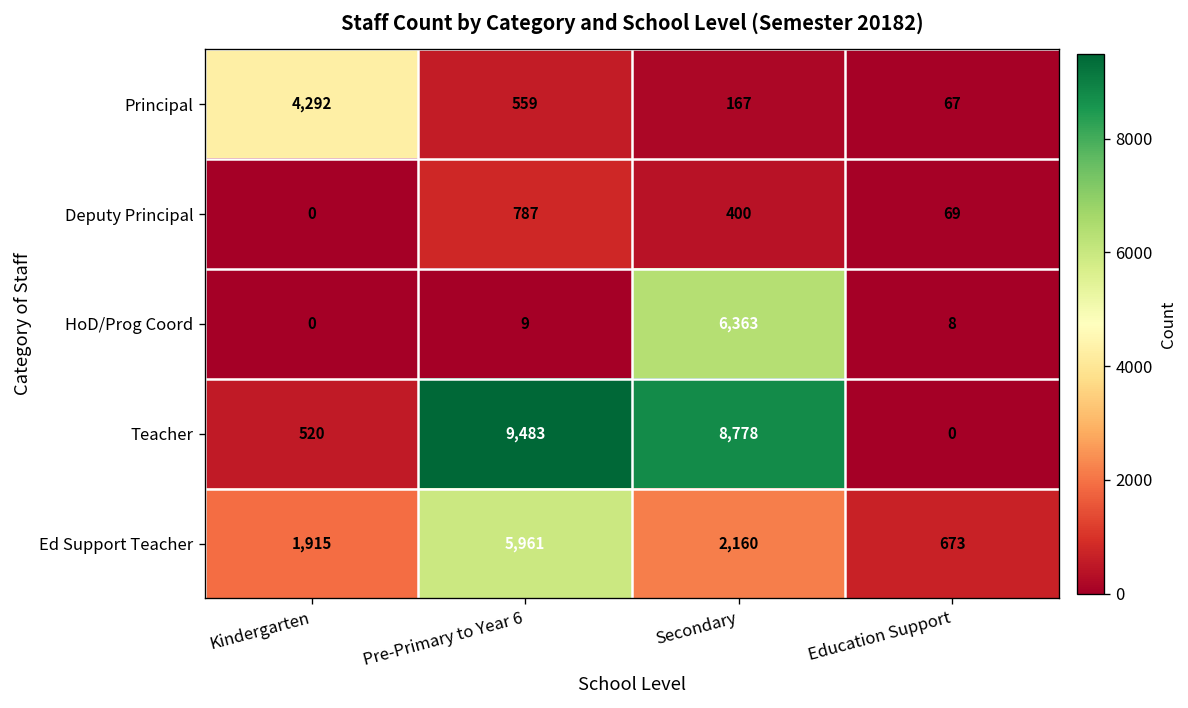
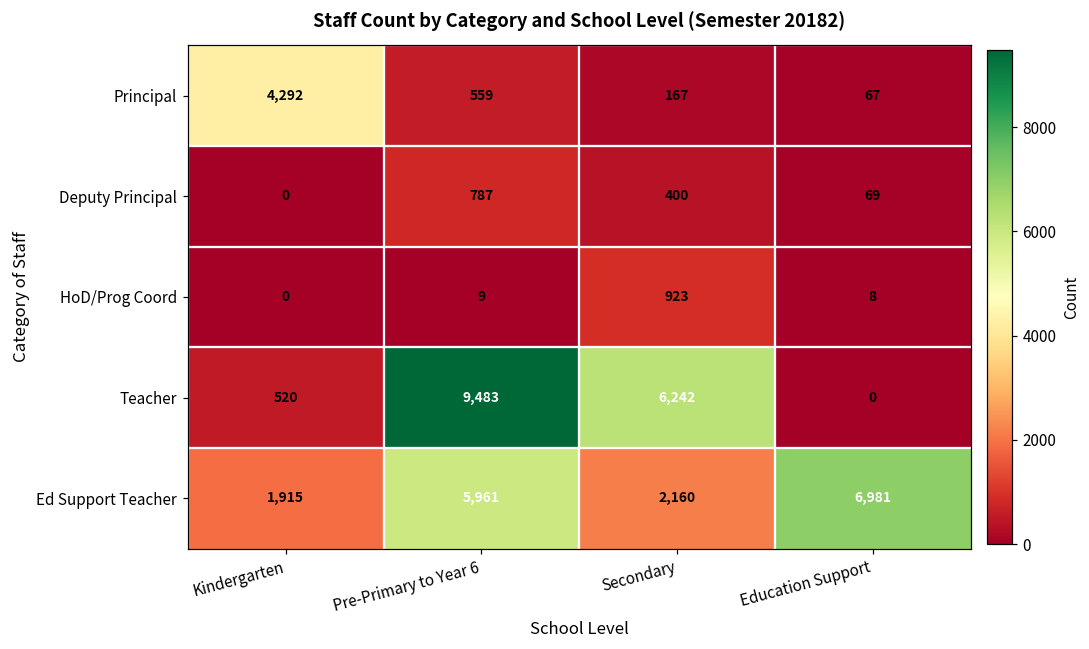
  {
    "Principal": {
      "Kindergarten": "4,292",
      "Pre-Primary to Year 6": "559",
      "Secondary": "167",
      "Education Support": "67"
    },
    "Deputy Principal": {
      "Kindergarten": "0",
      "Pre-Primary to Year 6": "787",
      "Secondary": "400",
      "Education Support": "69"
    },
    "HoD/Prog Coord": {
      "Kindergarten": "0",
      "Pre-Primary to Year 6": "9",
-     "Secondary": "6,363",
+     "Secondary": "923",
      "Education Support": "8"
    },
    "Teacher": {
      "Kindergarten": "520",
      "Pre-Primary to Year 6": "9,483",
-     "Secondary": "8,778",
+     "Secondary": "6,242",
      "Education Support": "0"
    },
    "Ed Support Teacher": {
      "Kindergarten": "1,915",
      "Pre-Primary to Year 6": "5,961",
      "Secondary": "2,160",
-     "Education Support": "673"
+     "Education Support": "6,981"
    }
  }
